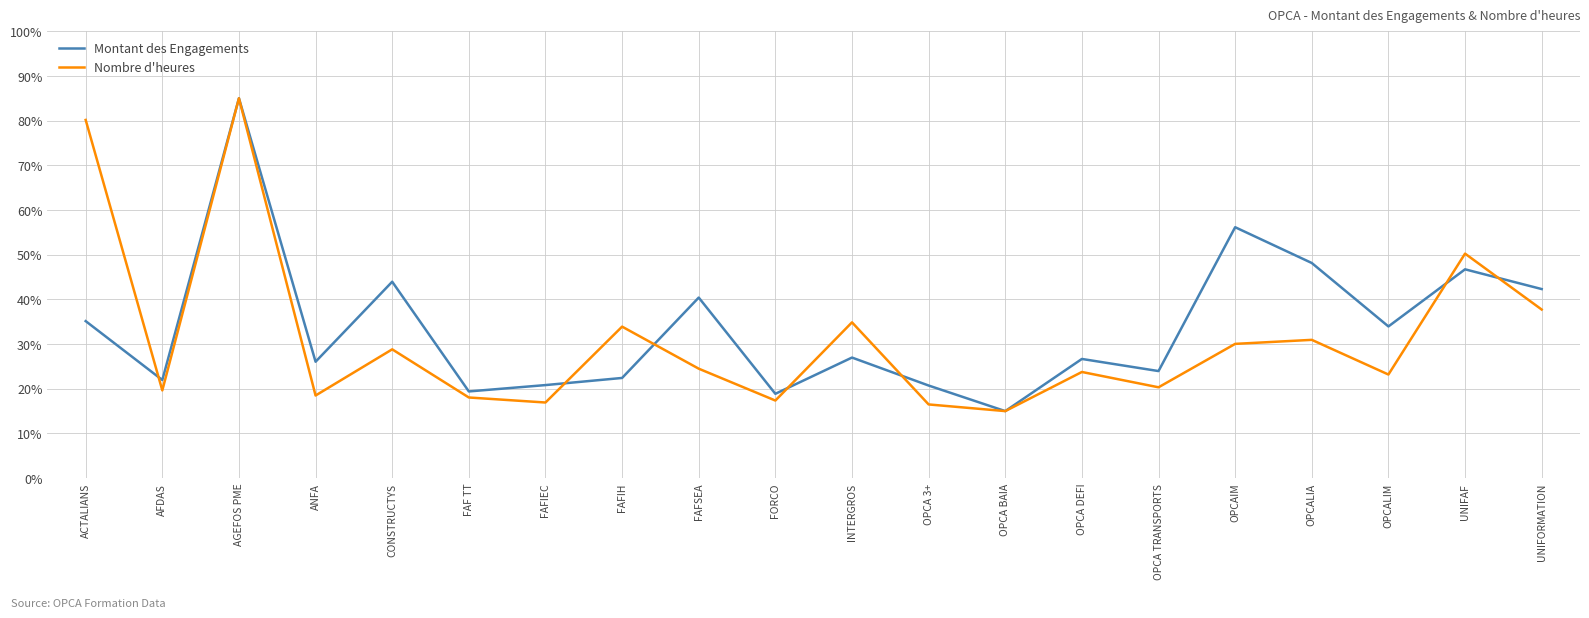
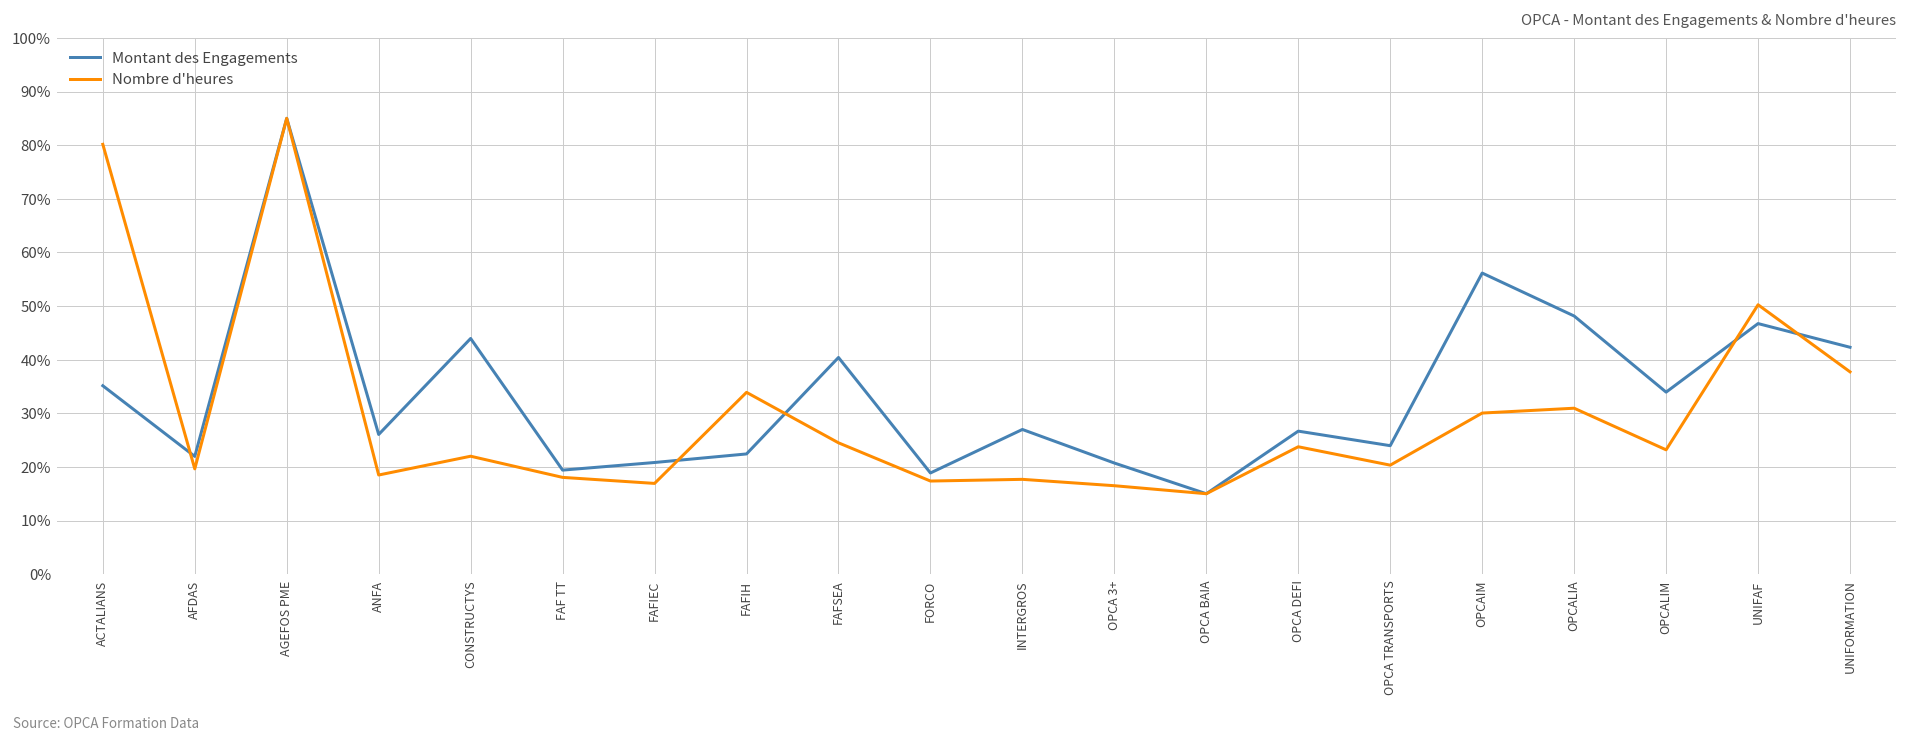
  {
    "Montant des Engagements": {
      "ACTALIANS": "35%",
      "AFDAS": "22%",
      "ANFA": "26%",
      "CONSTRUCTYS": "44%",
      "FAF TT": "19%",
      "FAFIEC": "21%",
      "FAFIH": "22%",
      "FAFSEA": "40%",
      "FORCO": "19%",
      "INTERGROS": "27%",
      "OPCA 3+": "21%",
      "OPCA DEFI": "27%",
      "OPCA TRANSPORTS": "24%",
      "OPCAIM": "56%",
      "OPCALIA": "48%",
      "OPCALIM": "34%",
      "UNIFAF": "47%",
      "UNIFORMATION": "42%"
    },
    "Nombre d'heures": {
      "ACTALIANS": "80%",
      "AFDAS": "20%",
      "ANFA": "18%",
-     "CONSTRUCTYS": "29%",
+     "CONSTRUCTYS": "22%",
      "FAF TT": "18%",
      "FAFIEC": "17%",
      "FAFIH": "34%",
      "FAFSEA": "24%",
      "FORCO": "17%",
-     "INTERGROS": "35%",
+     "INTERGROS": "18%",
      "OPCA 3+": "16%",
      "OPCA DEFI": "24%",
      "OPCA TRANSPORTS": "20%",
      "OPCAIM": "30%",
      "OPCALIA": "31%",
      "OPCALIM": "23%",
      "UNIFAF": "50%",
      "UNIFORMATION": "38%"
    }
  }
